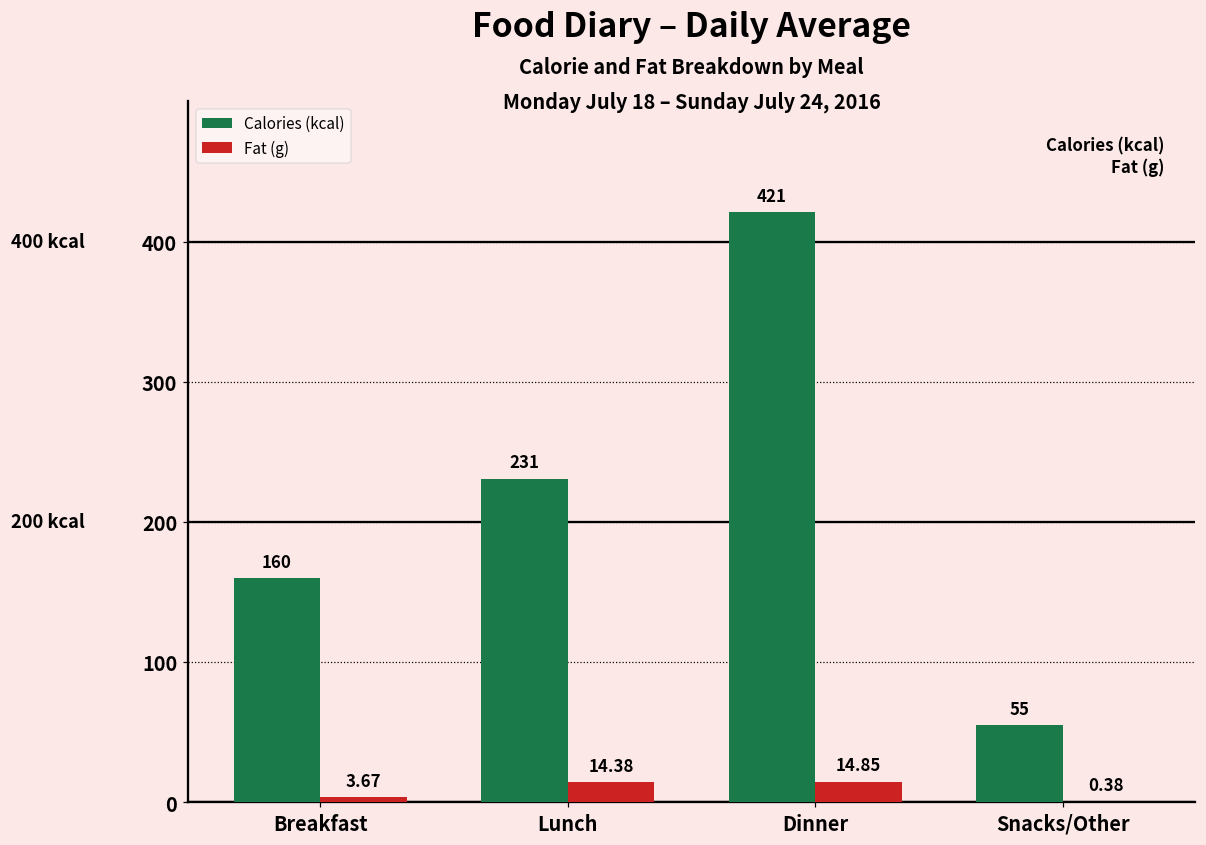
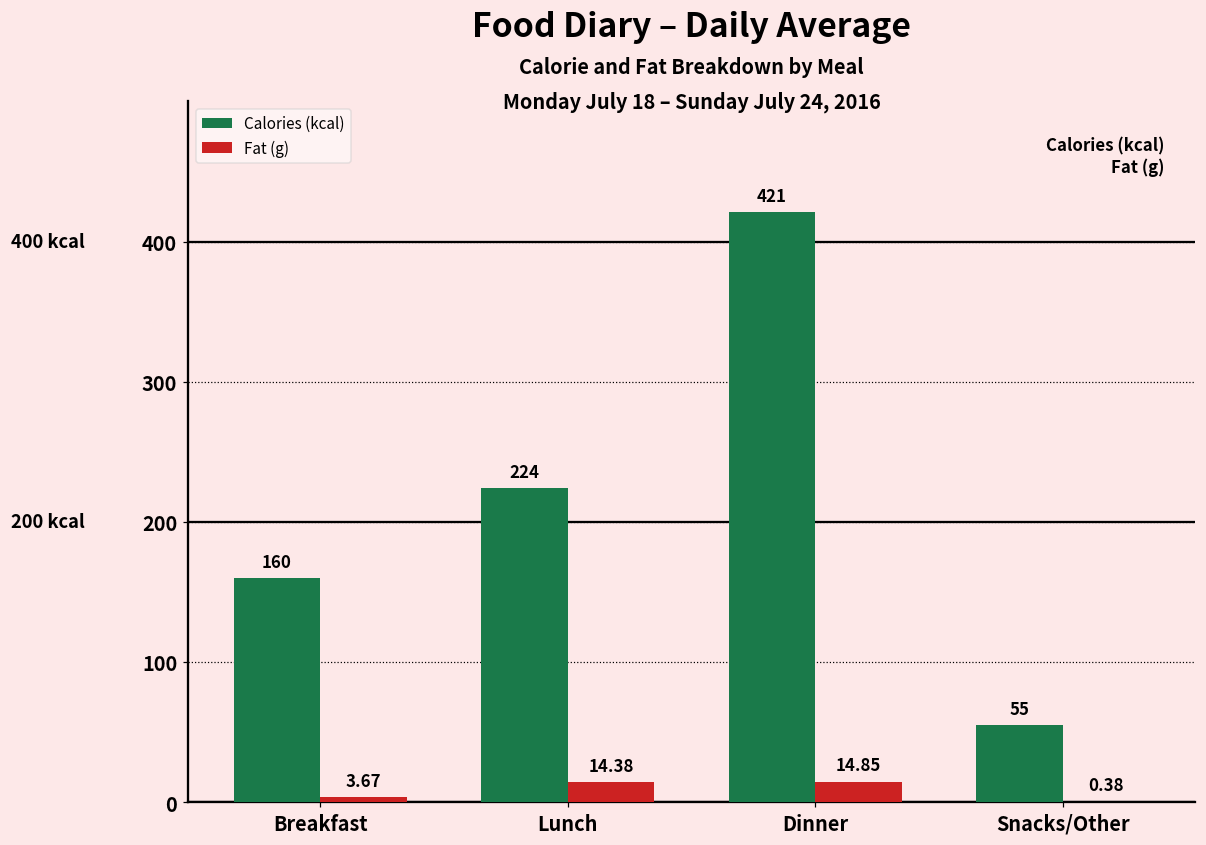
  {
    "Calories (kcal)": {
      "Breakfast": 160,
-     "Lunch": 231,
+     "Lunch": 224,
      "Dinner": 421,
      "Snacks/Other": 55
    },
    "Fat (g)": {
      "Breakfast": 3.67,
      "Lunch": 14.38,
      "Dinner": 14.85,
      "Snacks/Other": 0.38
    }
  }
